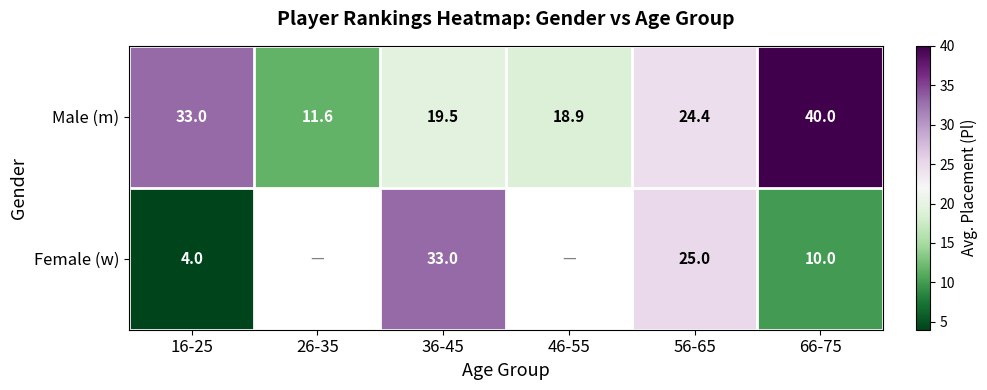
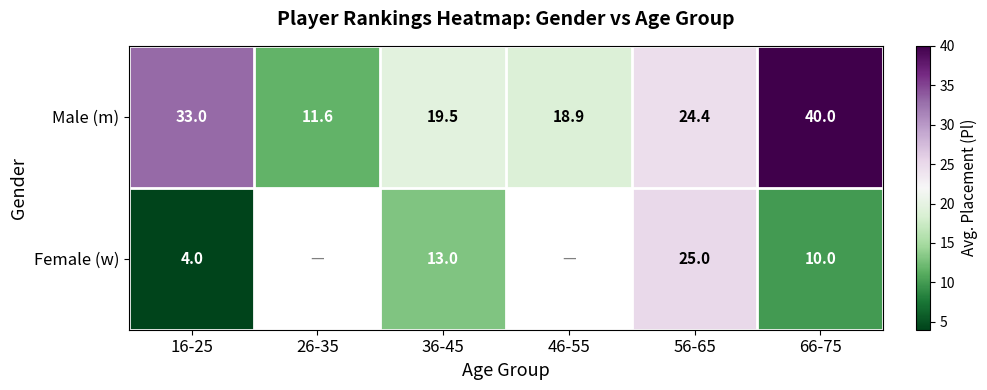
  {
    "Male (m)": {
      "16-25": 33.0,
      "26-35": 11.6,
      "36-45": 19.5,
      "46-55": 18.9,
      "56-65": 24.4,
      "66-75": 40.0
    },
    "Female (w)": {
      "16-25": 4.0,
-     "36-45": 33.0,
+     "36-45": 13.0,
      "56-65": 25.0,
      "66-75": 10.0
    }
  }
